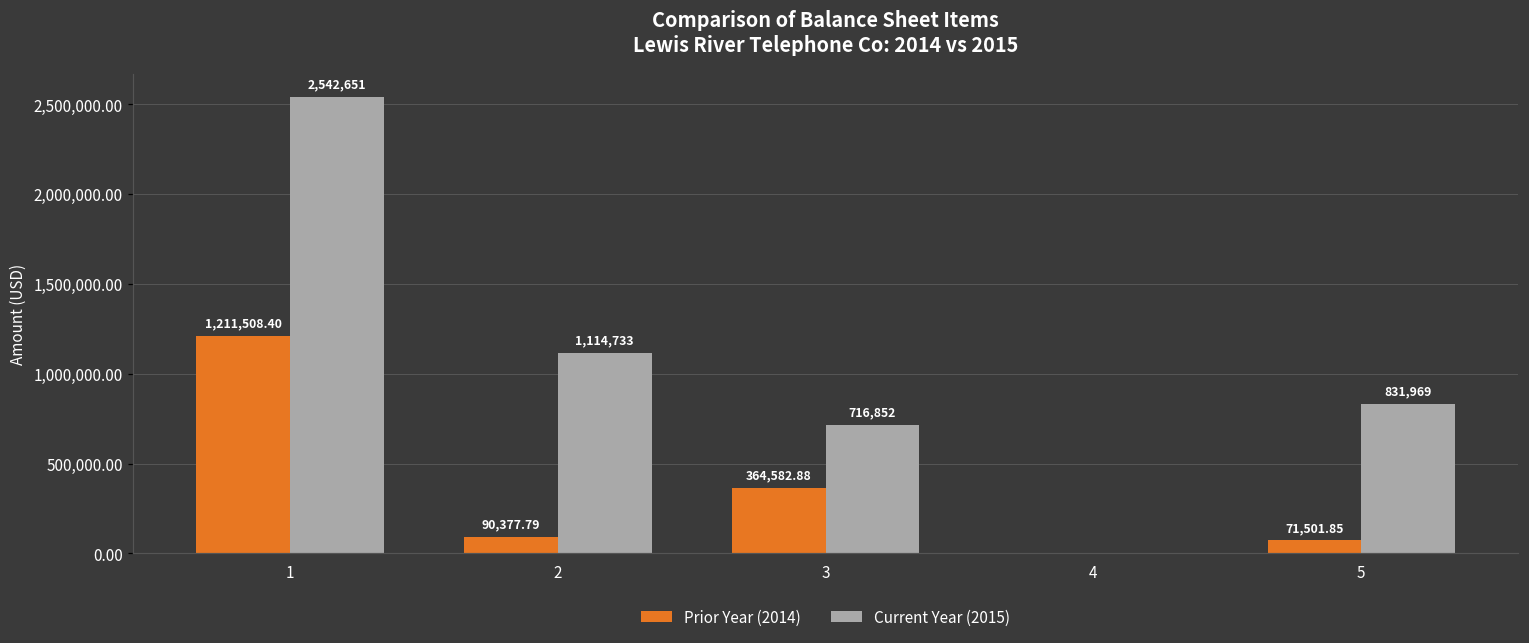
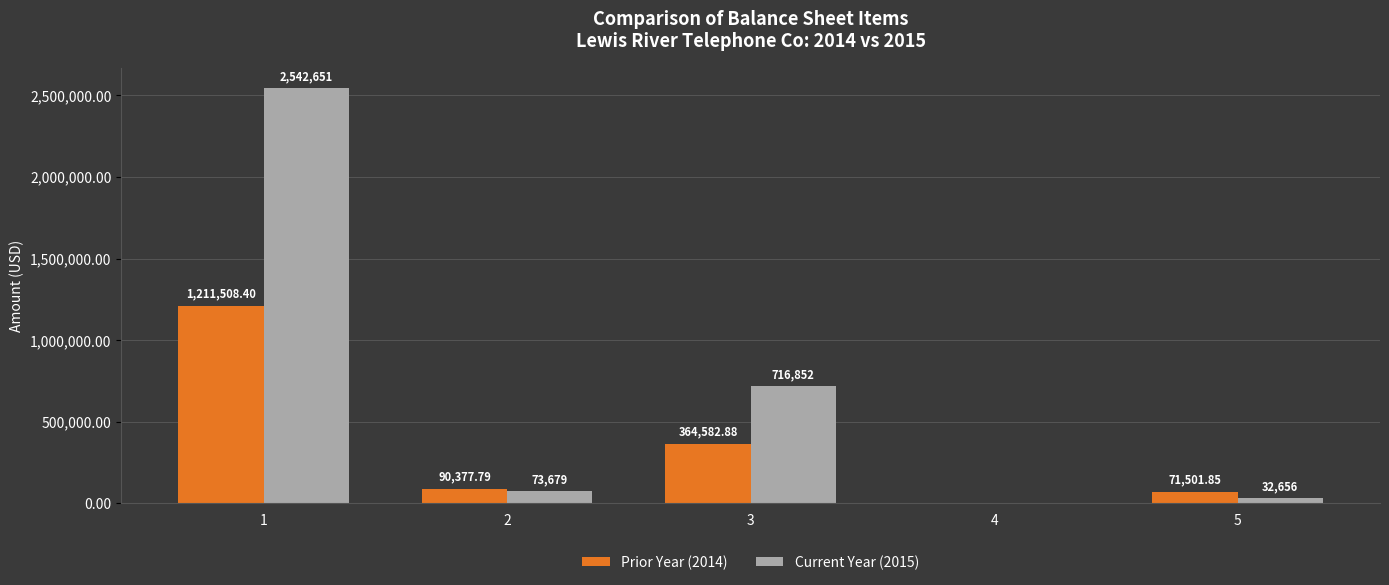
  {
    "Prior Year (2014)": {
      "1": "1,211,508.40",
      "2": "90,377.79",
      "3": "364,582.88",
      "5": "71,501.85"
    },
    "Current Year (2015)": {
      "1": "2,542,651",
-     "2": "1,114,733",
+     "2": "73,679",
      "3": "716,852",
-     "5": "831,969"
+     "5": "32,656"
    }
  }
